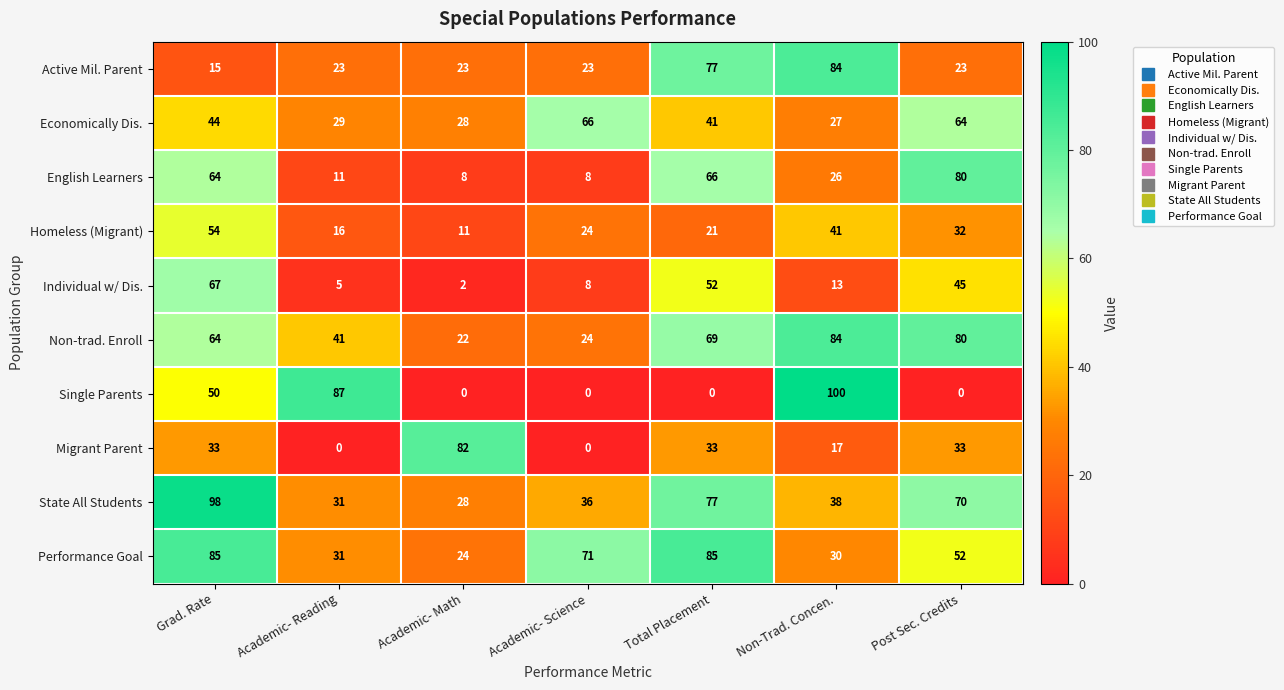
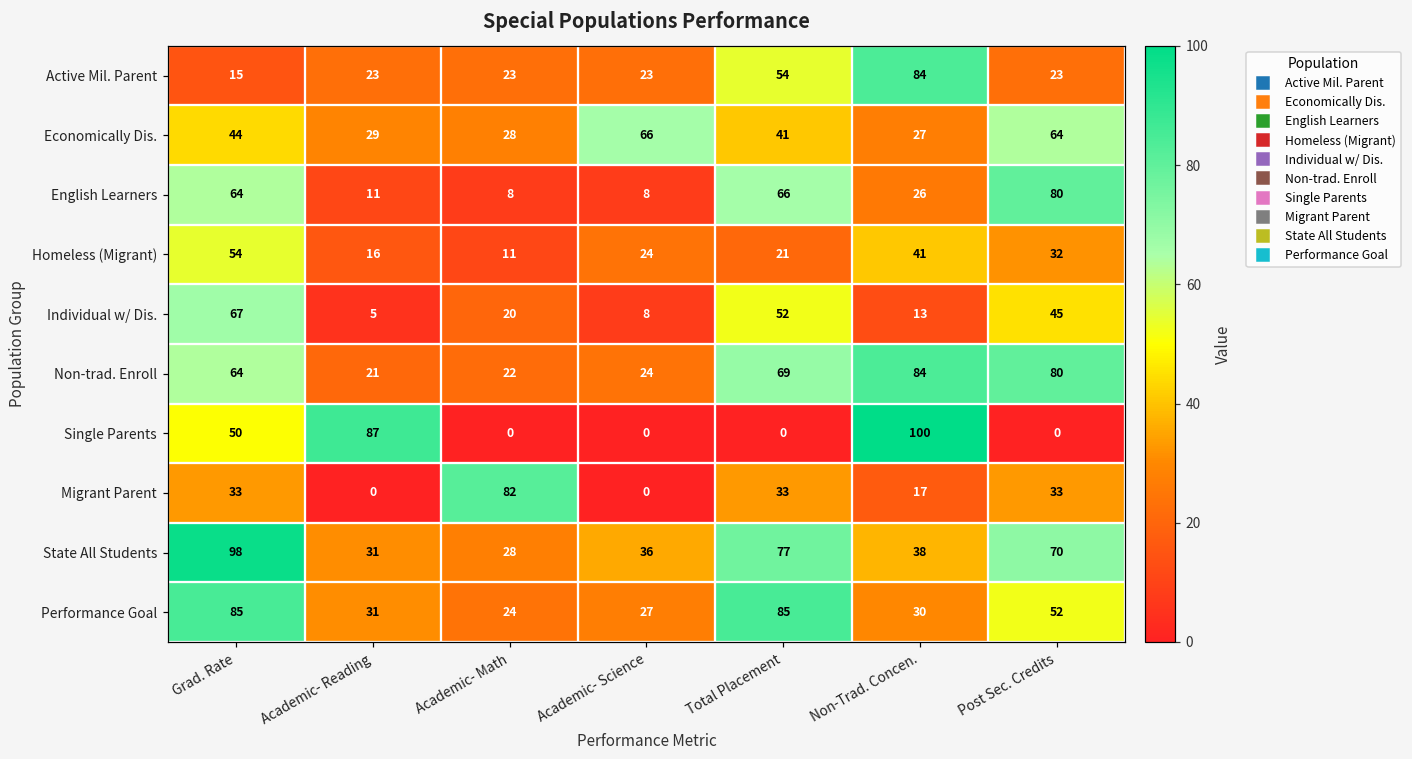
  {
    "Active Mil. Parent": {
      "Grad. Rate": 15,
      "Academic- Reading": 23,
      "Academic- Math": 23,
      "Academic- Science": 23,
-     "Total Placement": 77,
+     "Total Placement": 54,
      "Non-Trad. Concen.": 84,
      "Post Sec. Credits": 23
    },
    "Economically Dis.": {
      "Grad. Rate": 44,
      "Academic- Reading": 29,
      "Academic- Math": 28,
      "Academic- Science": 66,
      "Total Placement": 41,
      "Non-Trad. Concen.": 27,
      "Post Sec. Credits": 64
    },
    "English Learners": {
      "Grad. Rate": 64,
      "Academic- Reading": 11,
      "Academic- Math": 8,
      "Academic- Science": 8,
      "Total Placement": 66,
      "Non-Trad. Concen.": 26,
      "Post Sec. Credits": 80
    },
    "Homeless (Migrant)": {
      "Grad. Rate": 54,
      "Academic- Reading": 16,
      "Academic- Math": 11,
      "Academic- Science": 24,
      "Total Placement": 21,
      "Non-Trad. Concen.": 41,
      "Post Sec. Credits": 32
    },
    "Individual w/ Dis.": {
      "Grad. Rate": 67,
      "Academic- Reading": 5,
-     "Academic- Math": 2,
+     "Academic- Math": 20,
      "Academic- Science": 8,
      "Total Placement": 52,
      "Non-Trad. Concen.": 13,
      "Post Sec. Credits": 45
    },
    "Non-trad. Enroll": {
      "Grad. Rate": 64,
-     "Academic- Reading": 41,
+     "Academic- Reading": 21,
      "Academic- Math": 22,
      "Academic- Science": 24,
      "Total Placement": 69,
      "Non-Trad. Concen.": 84,
      "Post Sec. Credits": 80
    },
    "Single Parents": {
      "Grad. Rate": 50,
      "Academic- Reading": 87,
      "Academic- Math": 0,
      "Academic- Science": 0,
      "Total Placement": 0,
      "Non-Trad. Concen.": 100,
      "Post Sec. Credits": 0
    },
    "Migrant Parent": {
      "Grad. Rate": 33,
      "Academic- Reading": 0,
      "Academic- Math": 82,
      "Academic- Science": 0,
      "Total Placement": 33,
      "Non-Trad. Concen.": 17,
      "Post Sec. Credits": 33
    },
    "State All Students": {
      "Grad. Rate": 98,
      "Academic- Reading": 31,
      "Academic- Math": 28,
      "Academic- Science": 36,
      "Total Placement": 77,
      "Non-Trad. Concen.": 38,
      "Post Sec. Credits": 70
    },
    "Performance Goal": {
      "Grad. Rate": 85,
      "Academic- Reading": 31,
      "Academic- Math": 24,
-     "Academic- Science": 71,
+     "Academic- Science": 27,
      "Total Placement": 85,
      "Non-Trad. Concen.": 30,
      "Post Sec. Credits": 52
    }
  }
